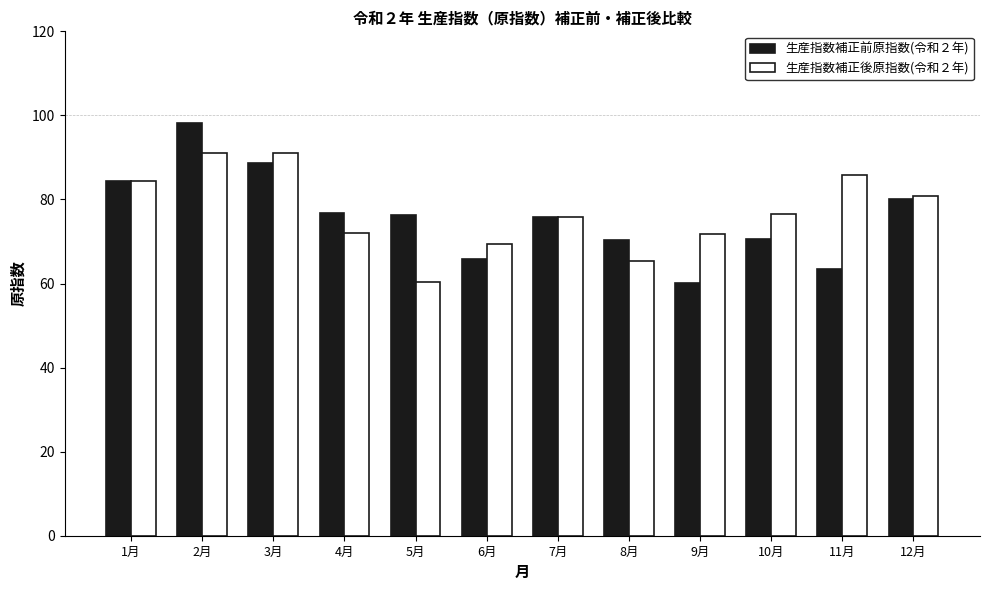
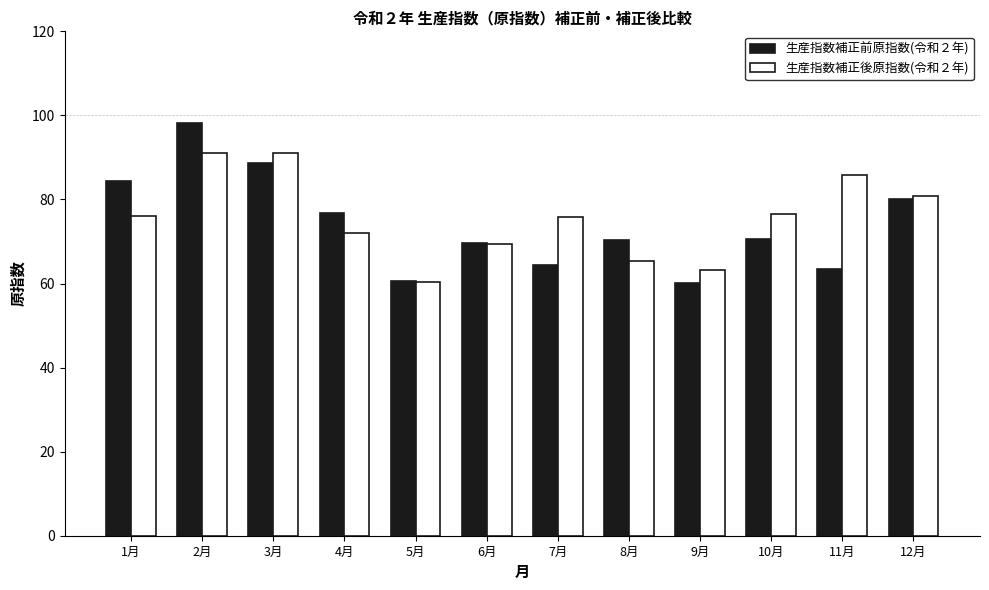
  {
    "生産指数補正前原指数(令和２年)": {
      "1月": 85,
      "2月": 98,
      "3月": 89,
      "4月": 77,
-     "5月": 76,
-     "6月": 66,
-     "7月": 76,
+     "5月": 61,
+     "6月": 70,
+     "7月": 64,
      "8月": 70,
      "9月": 60,
      "10月": 71,
      "11月": 64,
      "12月": 80
    },
    "生産指数補正後原指数(令和２年)": {
-     "1月": 85,
+     "1月": 76,
      "2月": 91,
      "3月": 91,
      "4月": 72,
      "5月": 60,
      "6月": 70,
      "7月": 76,
      "8月": 65,
-     "9月": 72,
+     "9月": 63,
      "10月": 77,
      "11月": 86,
      "12月": 81
    }
  }
